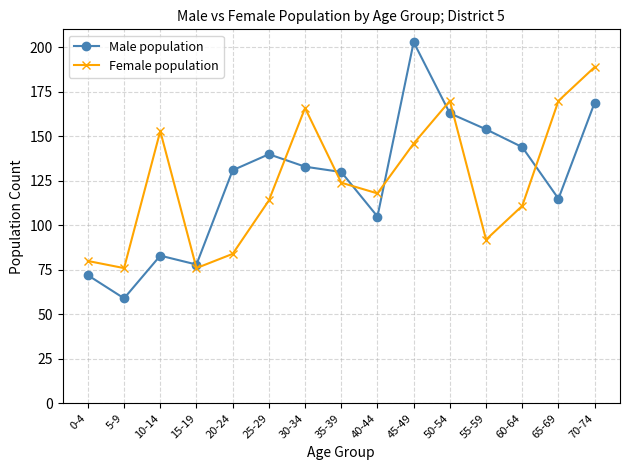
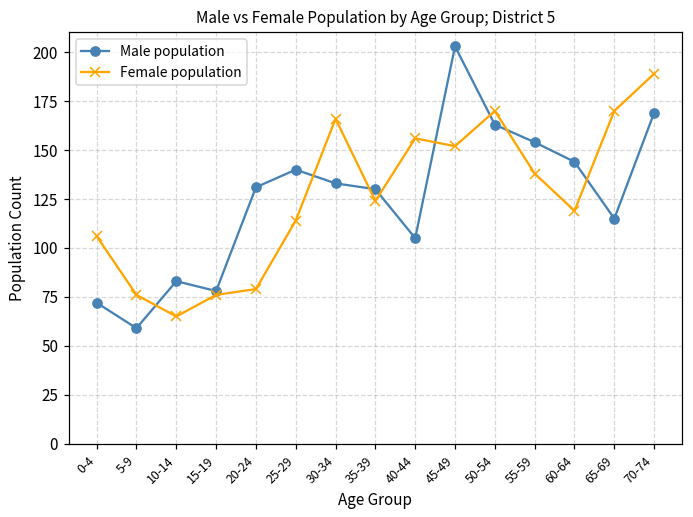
  {
    "Male population": {
      "0-4": 72,
      "5-9": 59,
      "10-14": 83,
      "15-19": 78,
      "20-24": 131,
      "25-29": 140,
      "30-34": 133,
      "35-39": 130,
      "40-44": 105,
      "45-49": 203,
      "50-54": 163,
      "55-59": 154,
      "60-64": 144,
      "65-69": 115,
      "70-74": 169
    },
    "Female population": {
-     "0-4": 80,
+     "0-4": 106,
      "5-9": 76,
-     "10-14": 153,
+     "10-14": 65,
      "15-19": 76,
-     "20-24": 84,
+     "20-24": 79,
      "25-29": 114,
      "30-34": 166,
      "35-39": 124,
-     "40-44": 118,
-     "45-49": 146,
+     "40-44": 156,
+     "45-49": 152,
      "50-54": 170,
-     "55-59": 92,
-     "60-64": 111,
+     "55-59": 138,
+     "60-64": 119,
      "65-69": 170,
      "70-74": 189
    }
  }
